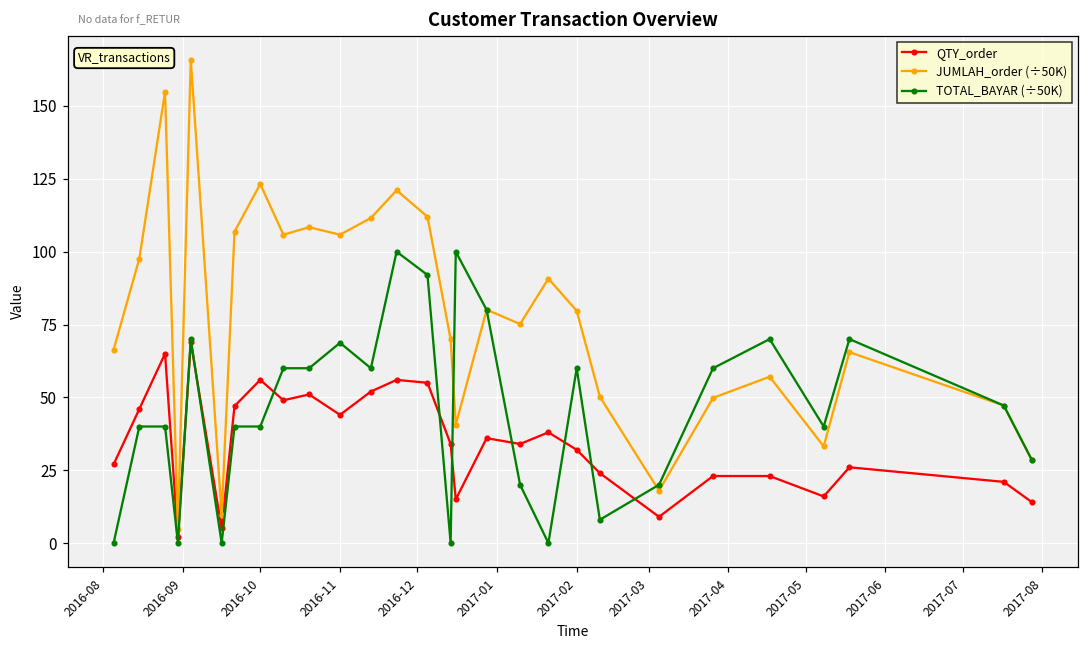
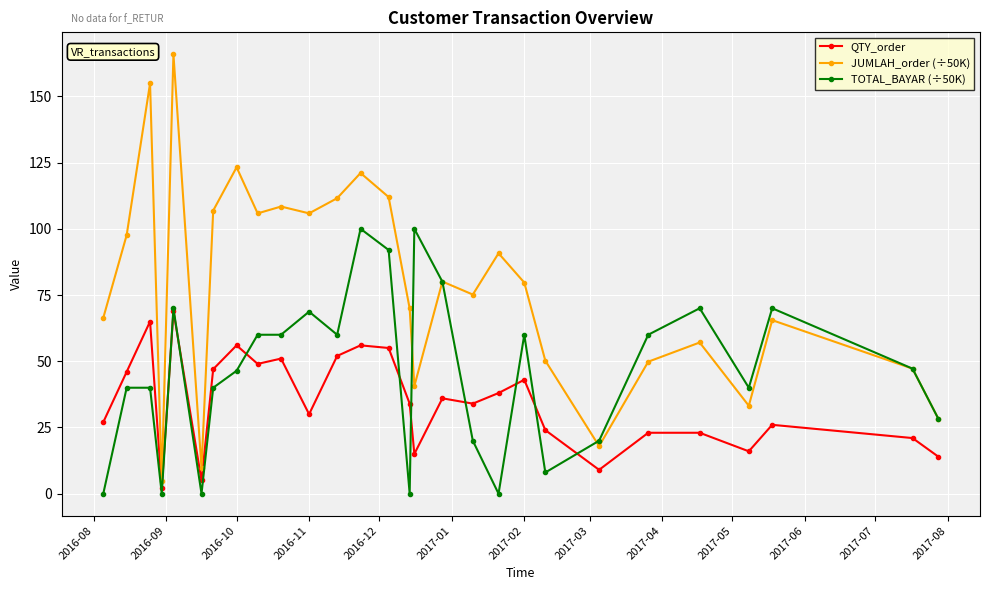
  {
    "QTY_order": {
      "2016-10": 56,
-     "2016-11": 44,
-     "2017-02": 32
+     "2016-11": 30,
+     "2017-02": 43
    },
    "JUMLAH_order (÷50K)": {
      "2016-10": 123,
      "2016-11": 106,
      "2017-02": 80
    },
    "TOTAL_BAYAR (÷50K)": {
-     "2016-10": 40,
+     "2016-10": 46,
      "2016-11": 69,
      "2017-02": 60
    }
  }
